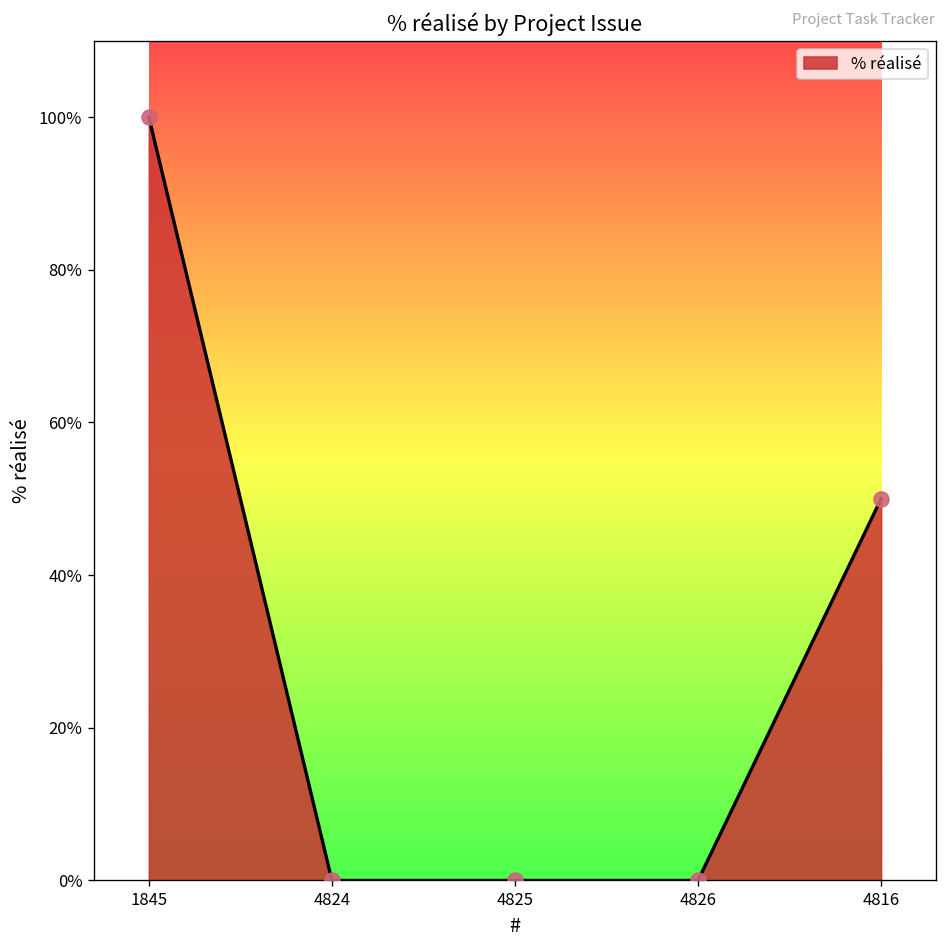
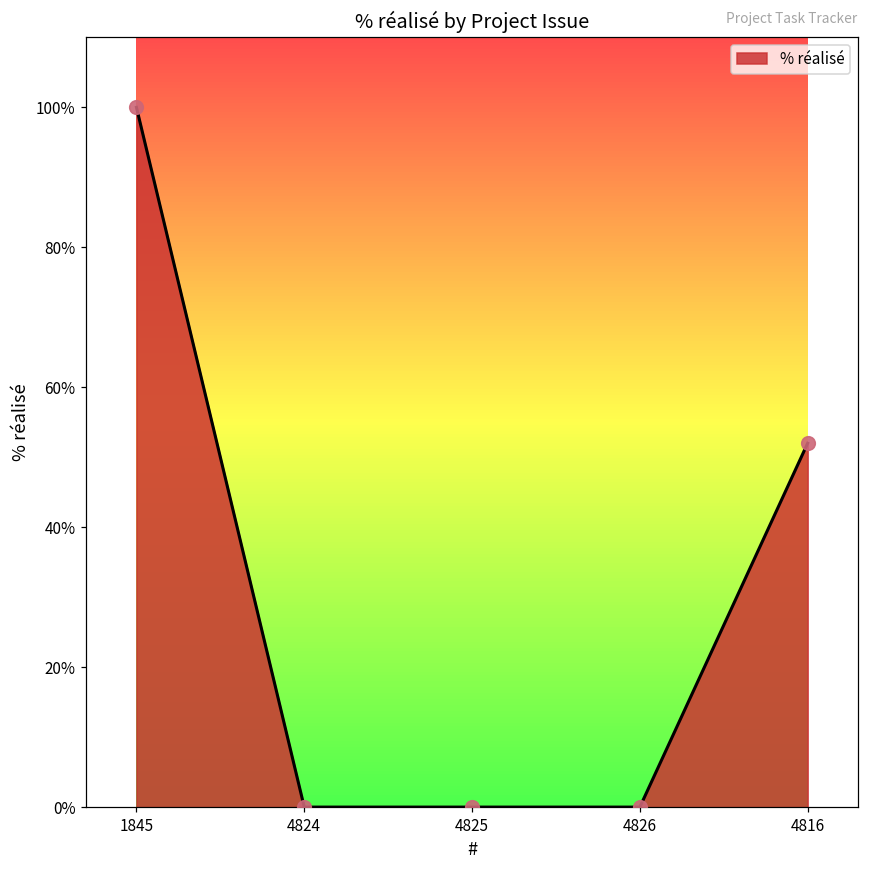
  {
    "1845": "100%",
    "4824": "0%",
    "4825": "0%",
    "4826": "0%",
-   "4816": "50%"
+   "4816": "52%"
  }
